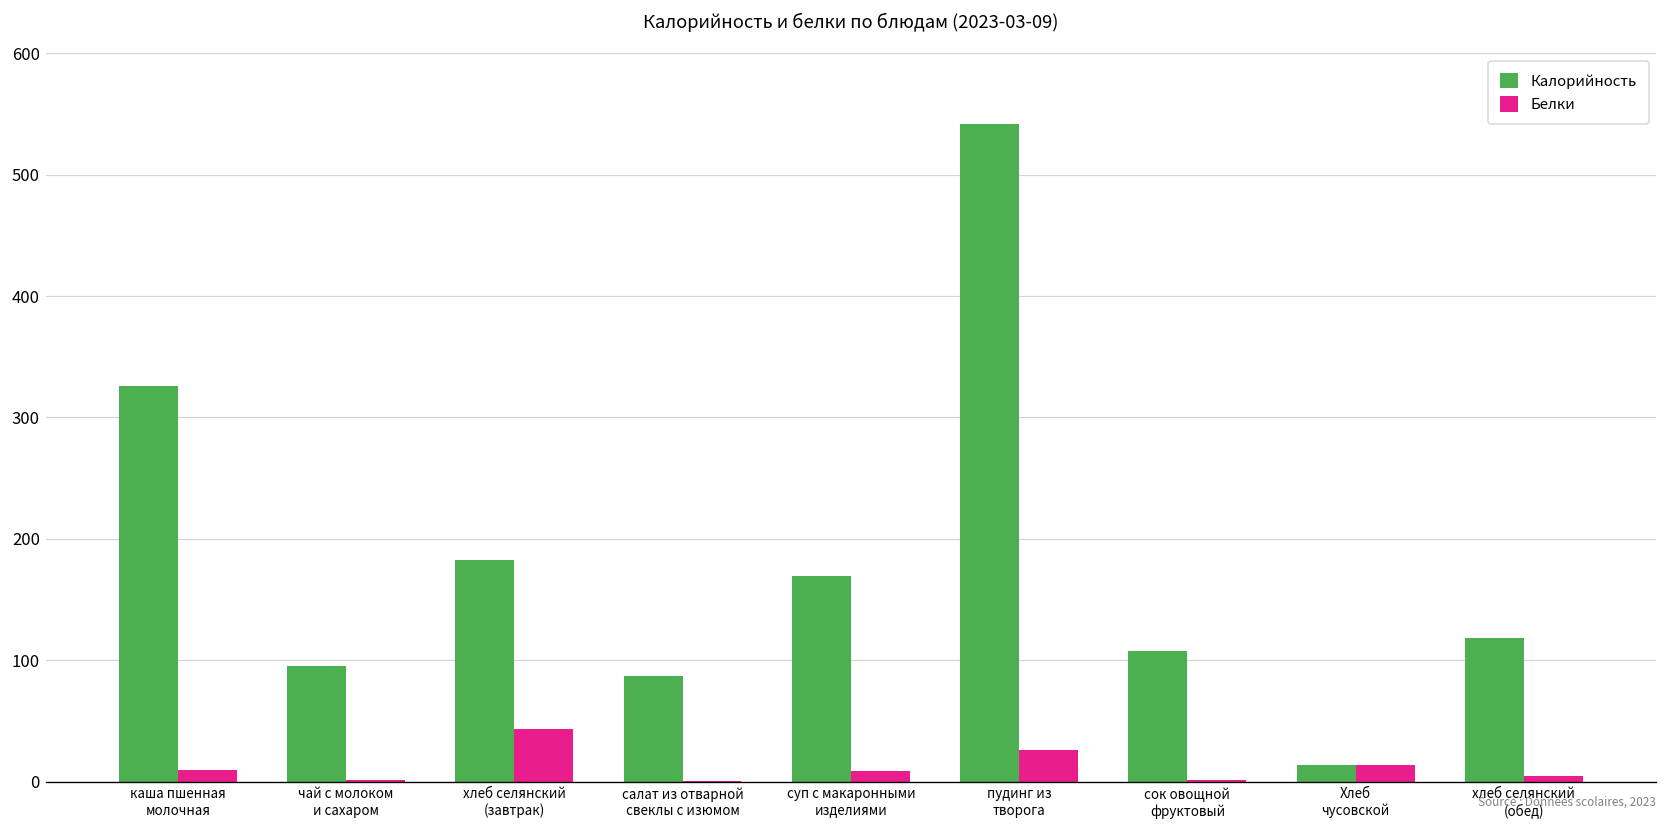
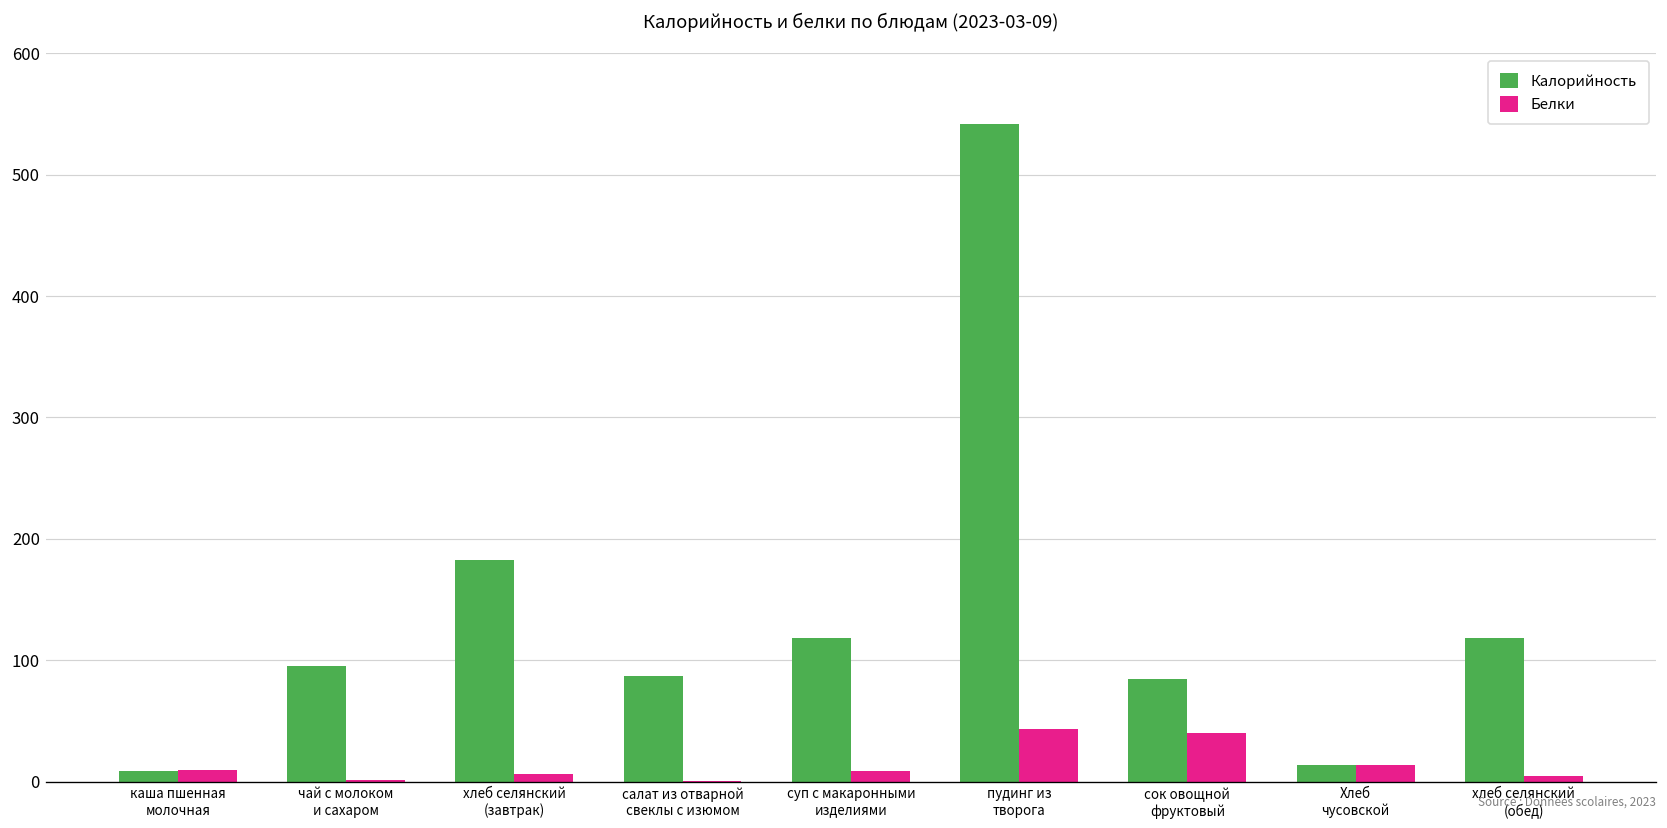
  {
    "Калорийность": {
-     "каша пшенная молочная": 326,
+     "каша пшенная молочная": 8,
      "чай с молоком и сахаром": 95,
      "хлеб селянский (завтрак)": 182,
      "салат из отварной свеклы с изюмом": 87,
-     "суп с макаронными изделиями": 169,
+     "суп с макаронными изделиями": 118,
      "пудинг из творога": 542,
-     "сок овощной фруктовый": 108,
+     "сок овощной фруктовый": 84,
      "Хлеб чусовской": 14,
      "хлеб селянский (обед)": 118
    },
    "Белки": {
      "каша пшенная молочная": 10,
-     "хлеб селянский (завтрак)": 43,
+     "хлеб селянский (завтрак)": 6,
      "суп с макаронными изделиями": 8,
-     "пудинг из творога": 26,
-     "сок овощной фруктовый": 1,
+     "пудинг из творога": 44,
+     "сок овощной фруктовый": 40,
      "Хлеб чусовской": 14
    }
  }
